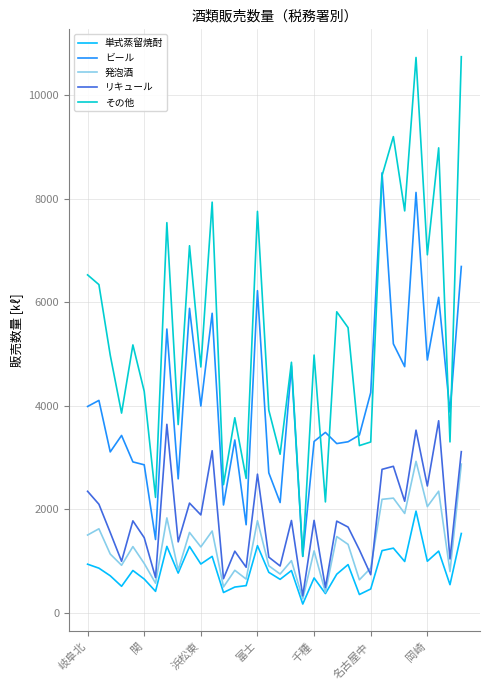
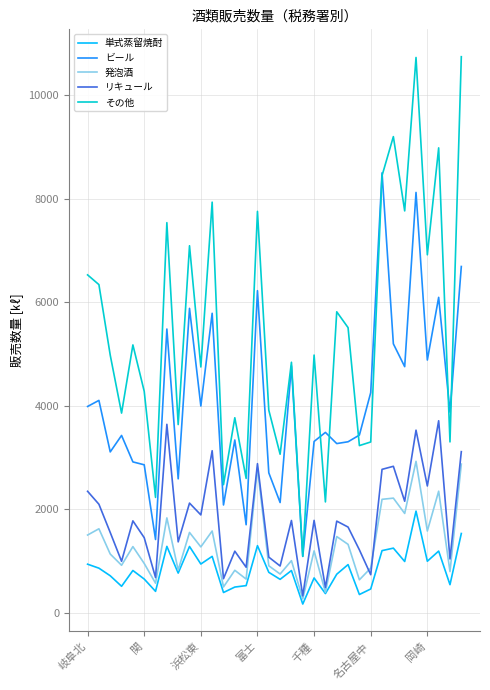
  {
    "発泡酒": {
      "岐阜北": 1500,
      "関": 1000,
      "浜松東": 1300,
-     "富士": 1800,
+     "富士": 2800,
      "千種": 1200,
      "名古屋中": 900,
-     "岡崎": 2000
+     "岡崎": 1600
    },
    "リキュール": {
      "岐阜北": 2300,
      "関": 1400,
      "浜松東": 1900,
-     "富士": 2700,
+     "富士": 2900,
      "千種": 1800,
      "名古屋中": 700,
      "岡崎": 2400
    }
  }
